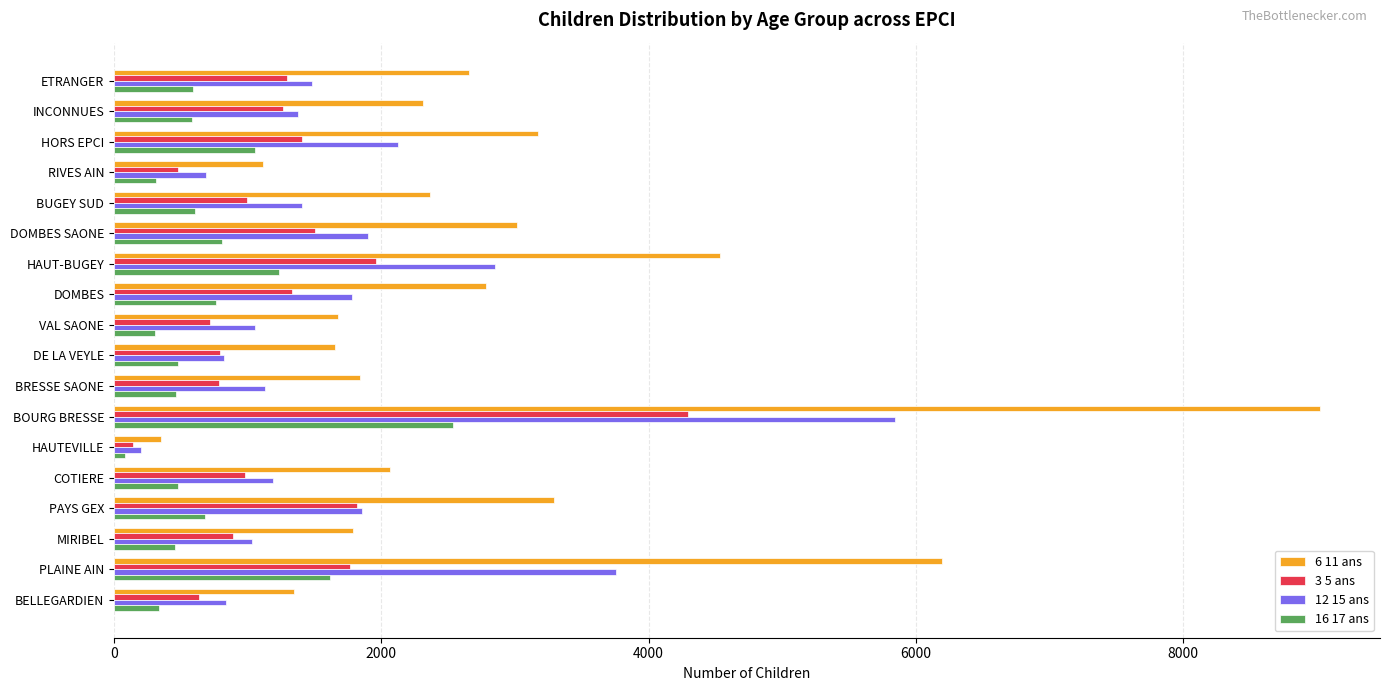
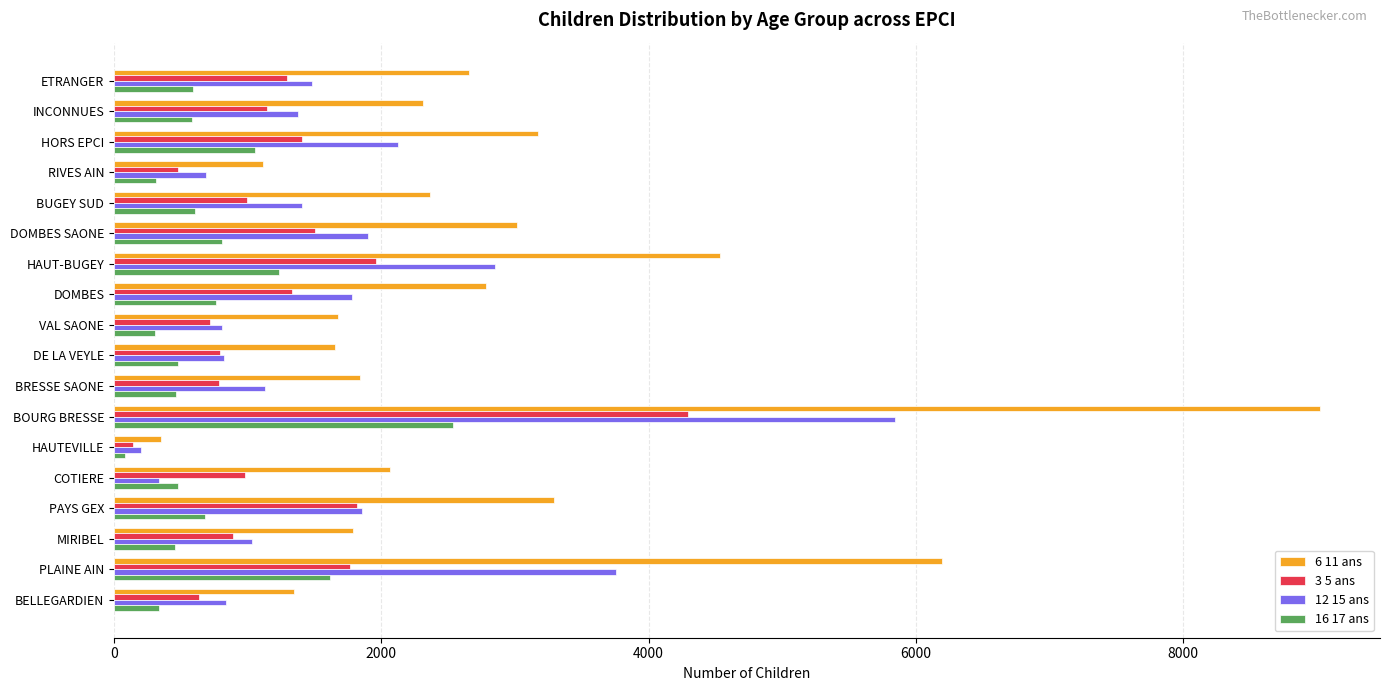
  {
    "6 11 ans": {
      "ETRANGER": 2660,
      "INCONNUES": 2320,
      "HORS EPCI": 3170,
      "RIVES AIN": 1120,
      "BUGEY SUD": 2370,
      "DOMBES SAONE": 3020,
      "HAUT-BUGEY": 4540,
      "DOMBES": 2780,
      "VAL SAONE": 1680,
      "DE LA VEYLE": 1660,
      "BRESSE SAONE": 1840,
      "BOURG BRESSE": 9020,
      "HAUTEVILLE": 350,
      "COTIERE": 2070,
      "PAYS GEX": 3290,
      "MIRIBEL": 1790,
      "PLAINE AIN": 6200,
      "BELLEGARDIEN": 1340
    },
    "3 5 ans": {
      "ETRANGER": 1300,
-     "INCONNUES": 1270,
+     "INCONNUES": 1140,
      "HORS EPCI": 1410,
      "RIVES AIN": 480,
      "BUGEY SUD": 1000,
      "DOMBES SAONE": 1500,
      "HAUT-BUGEY": 1960,
      "DOMBES": 1330,
      "VAL SAONE": 720,
      "DE LA VEYLE": 790,
      "BRESSE SAONE": 780,
      "BOURG BRESSE": 4300,
      "HAUTEVILLE": 150,
      "COTIERE": 980,
      "PAYS GEX": 1820,
      "MIRIBEL": 890,
      "PLAINE AIN": 1770,
      "BELLEGARDIEN": 640
    },
    "12 15 ans": {
      "ETRANGER": 1480,
      "INCONNUES": 1380,
      "HORS EPCI": 2120,
      "RIVES AIN": 690,
      "BUGEY SUD": 1410,
      "DOMBES SAONE": 1900,
      "HAUT-BUGEY": 2850,
      "DOMBES": 1780,
-     "VAL SAONE": 1060,
+     "VAL SAONE": 810,
      "DE LA VEYLE": 830,
      "BRESSE SAONE": 1130,
      "BOURG BRESSE": 5850,
      "HAUTEVILLE": 210,
-     "COTIERE": 1190,
+     "COTIERE": 340,
      "PAYS GEX": 1850,
      "MIRIBEL": 1030,
      "PLAINE AIN": 3760,
      "BELLEGARDIEN": 840
    },
    "16 17 ans": {
      "ETRANGER": 590,
      "INCONNUES": 580,
      "HORS EPCI": 1060,
      "RIVES AIN": 320,
      "BUGEY SUD": 610,
      "DOMBES SAONE": 810,
      "HAUT-BUGEY": 1230,
      "DOMBES": 760,
      "VAL SAONE": 310,
      "DE LA VEYLE": 480,
      "BRESSE SAONE": 460,
      "BOURG BRESSE": 2540,
      "HAUTEVILLE": 80,
      "COTIERE": 480,
      "PAYS GEX": 680,
      "MIRIBEL": 460,
      "PLAINE AIN": 1620,
      "BELLEGARDIEN": 340
    }
  }
